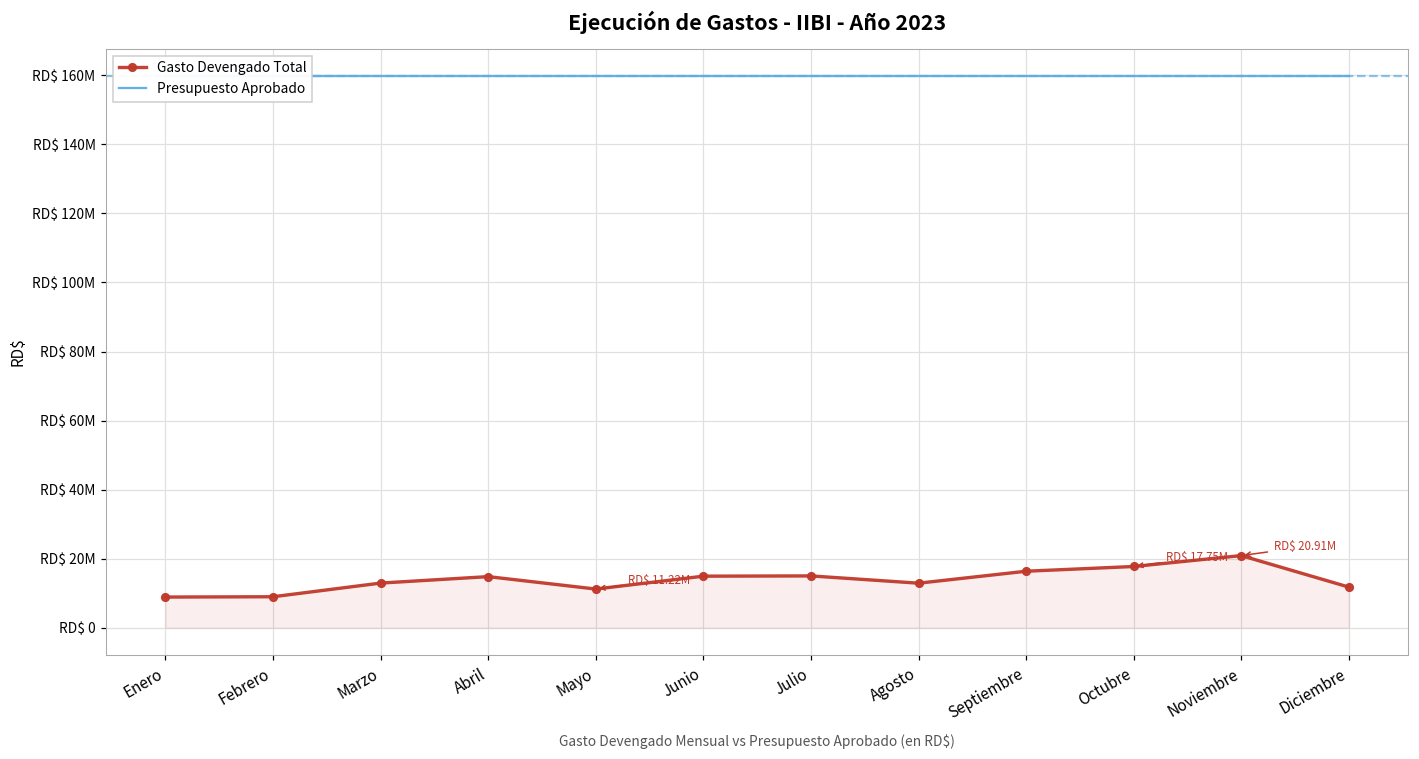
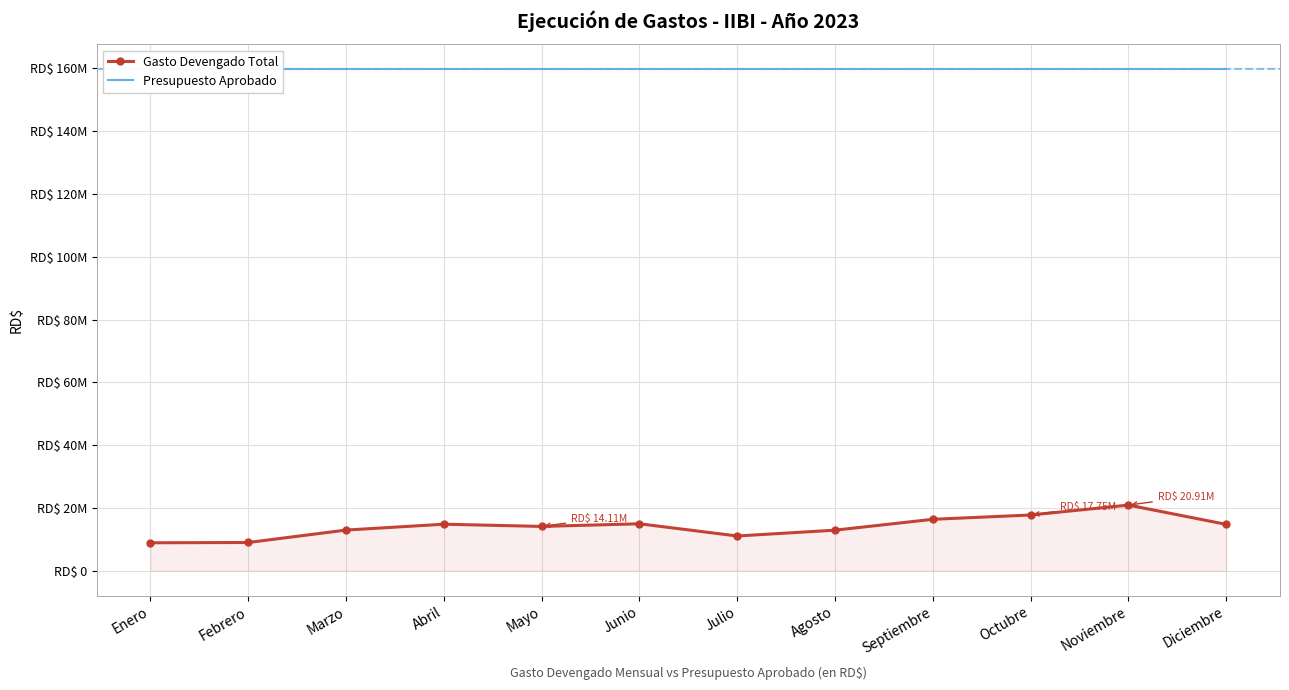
  {
    "Gasto Devengado Total": {
-     "Mayo": "11.22M",
-     "Julio": "RD$ 15000000",
+     "Mayo": "14.11M",
+     "Julio": "RD$ 11000000",
      "Octubre": "17.75M",
      "Noviembre": "20.91M",
-     "Diciembre": "RD$ 12000000"
+     "Diciembre": "RD$ 15000000"
    },
    "Presupuesto Aprobado": {
      "Marzo": "RD$ 160000000",
      "Abril": "RD$ 160000000",
      "Mayo": "RD$ 160000000",
      "Junio": "RD$ 160000000",
      "Julio": "RD$ 160000000",
      "Agosto": "RD$ 160000000",
      "Septiembre": "RD$ 160000000",
      "Octubre": "RD$ 160000000",
      "Noviembre": "RD$ 160000000",
      "Diciembre": "RD$ 160000000"
    }
  }
